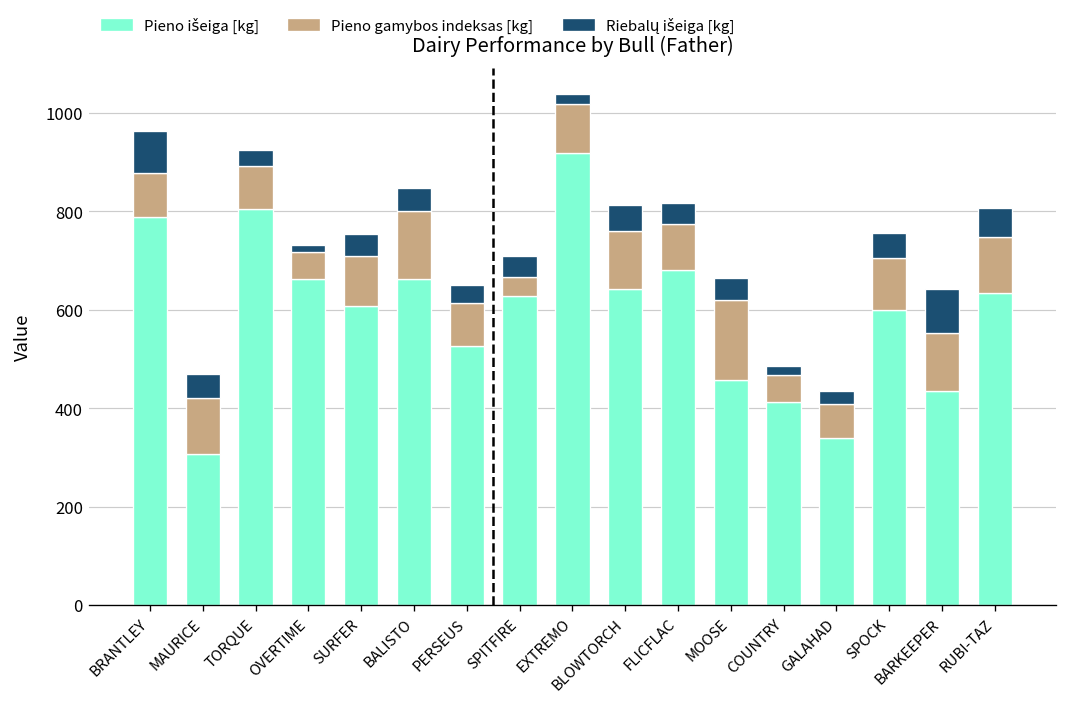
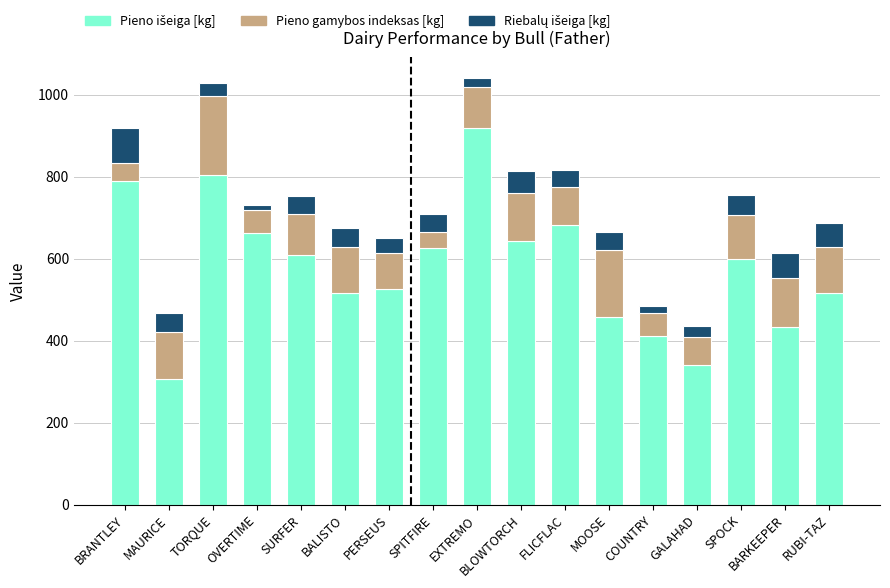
  {
    "Pieno išeiga [kg]": {
      "BRANTLEY": 790,
      "MAURICE": 310,
      "TORQUE": 800,
      "OVERTIME": 660,
      "SURFER": 610,
-     "BALISTO": 660,
+     "BALISTO": 520,
      "PERSEUS": 530,
      "SPITFIRE": 630,
      "EXTREMO": 920,
      "BLOWTORCH": 640,
      "FLICFLAC": 680,
      "MOOSE": 460,
      "COUNTRY": 410,
      "GALAHAD": 340,
      "SPOCK": 600,
      "BARKEEPER": 430,
-     "RUBI-TAZ": 630
+     "RUBI-TAZ": 520
    },
    "Pieno gamybos indeksas [kg]": {
-     "BRANTLEY": 90,
+     "BRANTLEY": 40,
      "MAURICE": 110,
-     "TORQUE": 90,
+     "TORQUE": 190,
      "OVERTIME": 60,
      "SURFER": 100,
-     "BALISTO": 140,
+     "BALISTO": 110,
      "PERSEUS": 90,
      "SPITFIRE": 40,
      "EXTREMO": 100,
      "BLOWTORCH": 120,
      "FLICFLAC": 90,
      "MOOSE": 160,
      "COUNTRY": 50,
      "GALAHAD": 70,
      "SPOCK": 110,
      "BARKEEPER": 120,
      "RUBI-TAZ": 110
    },
    "Riebalų išeiga [kg]": {
      "BRANTLEY": 90,
      "MAURICE": 50,
      "TORQUE": 30,
      "OVERTIME": 10,
      "SURFER": 50,
      "BALISTO": 50,
      "PERSEUS": 40,
      "SPITFIRE": 40,
      "EXTREMO": 20,
      "BLOWTORCH": 50,
      "FLICFLAC": 40,
      "MOOSE": 40,
      "COUNTRY": 20,
      "GALAHAD": 30,
      "SPOCK": 50,
-     "BARKEEPER": 90,
+     "BARKEEPER": 60,
      "RUBI-TAZ": 60
    }
  }
